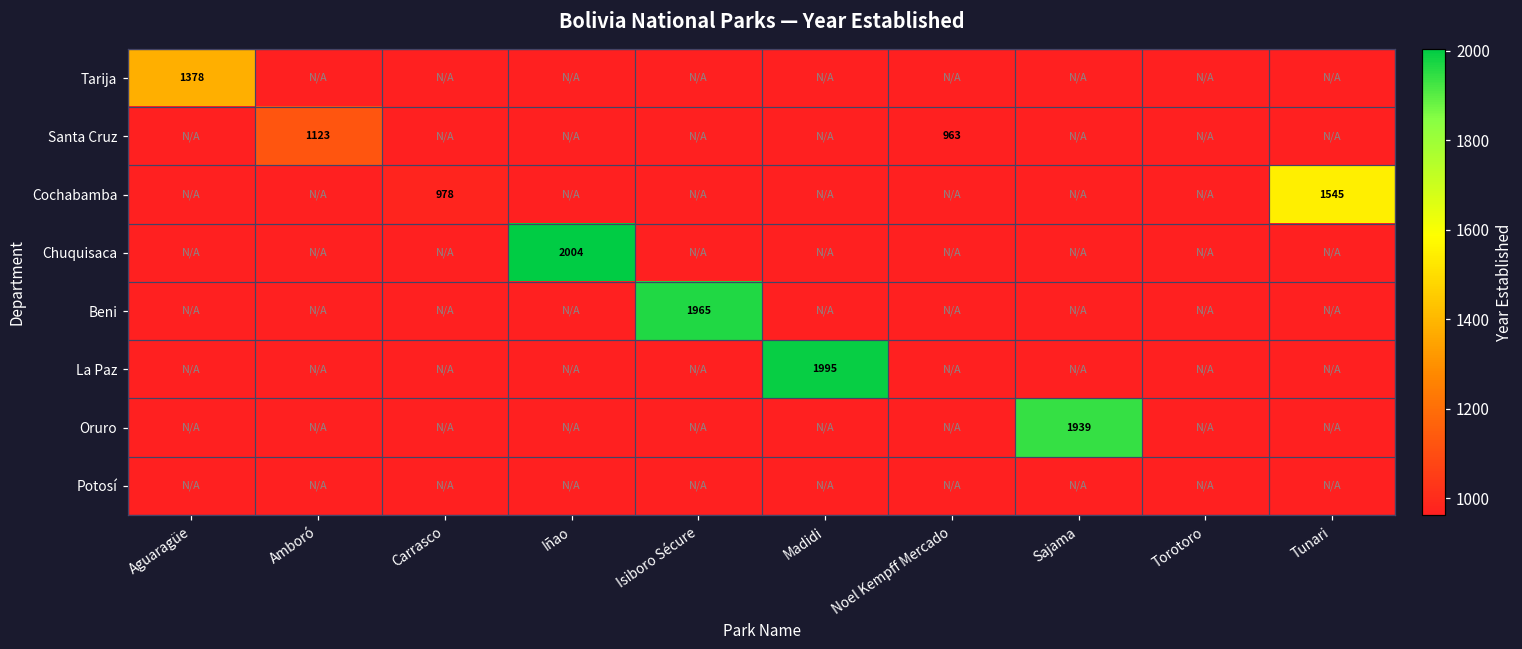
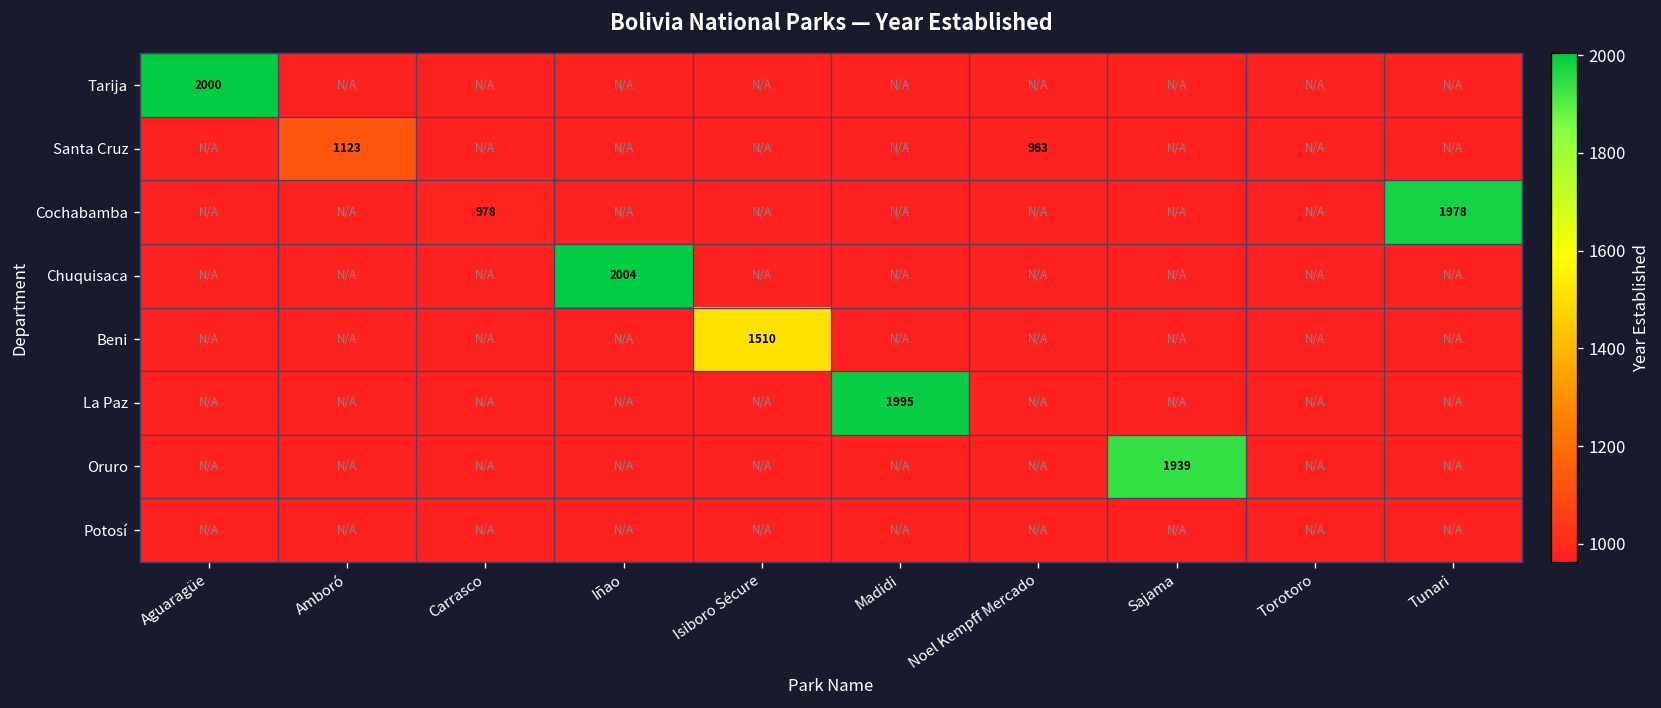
  {
    "Tarija": {
-     "Aguaragüe": 1378
+     "Aguaragüe": 2000
    },
    "Santa Cruz": {
      "Amboró": 1123,
      "Noel Kempff Mercado": 963
    },
    "Cochabamba": {
      "Carrasco": 978,
-     "Tunari": 1545
+     "Tunari": 1978
    },
    "Chuquisaca": {
      "Iñao": 2004
    },
    "Beni": {
-     "Isiboro Sécure": 1965
+     "Isiboro Sécure": 1510
    },
    "La Paz": {
      "Madidi": 1995
    },
    "Oruro": {
      "Sajama": 1939
    }
  }
